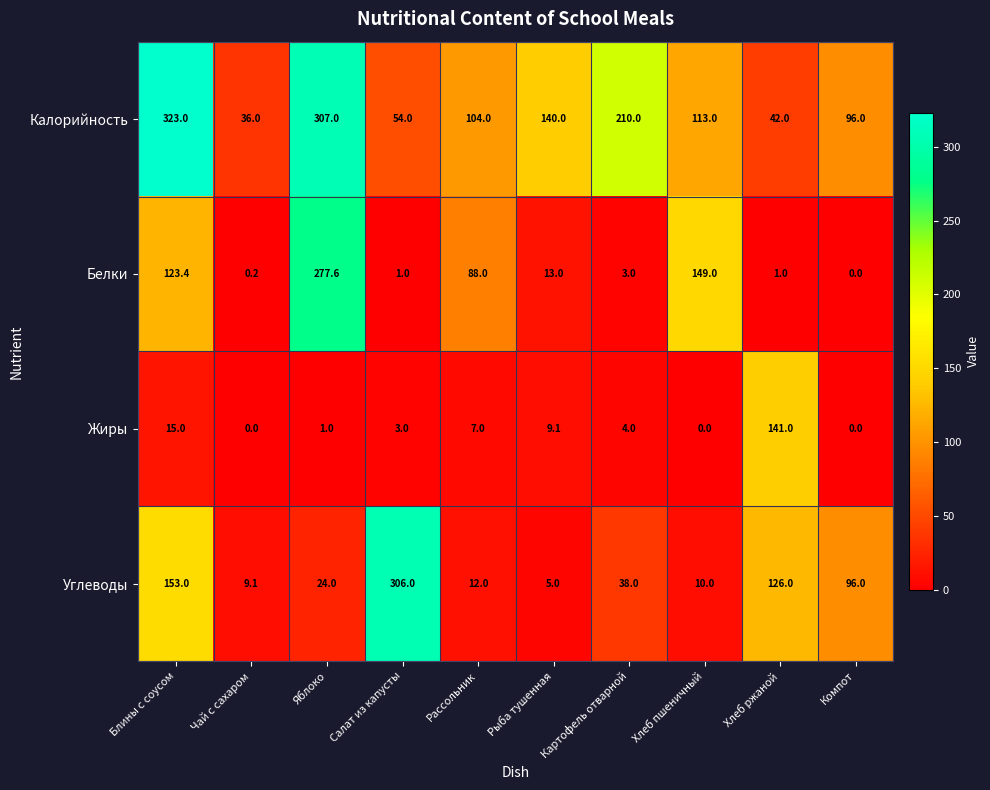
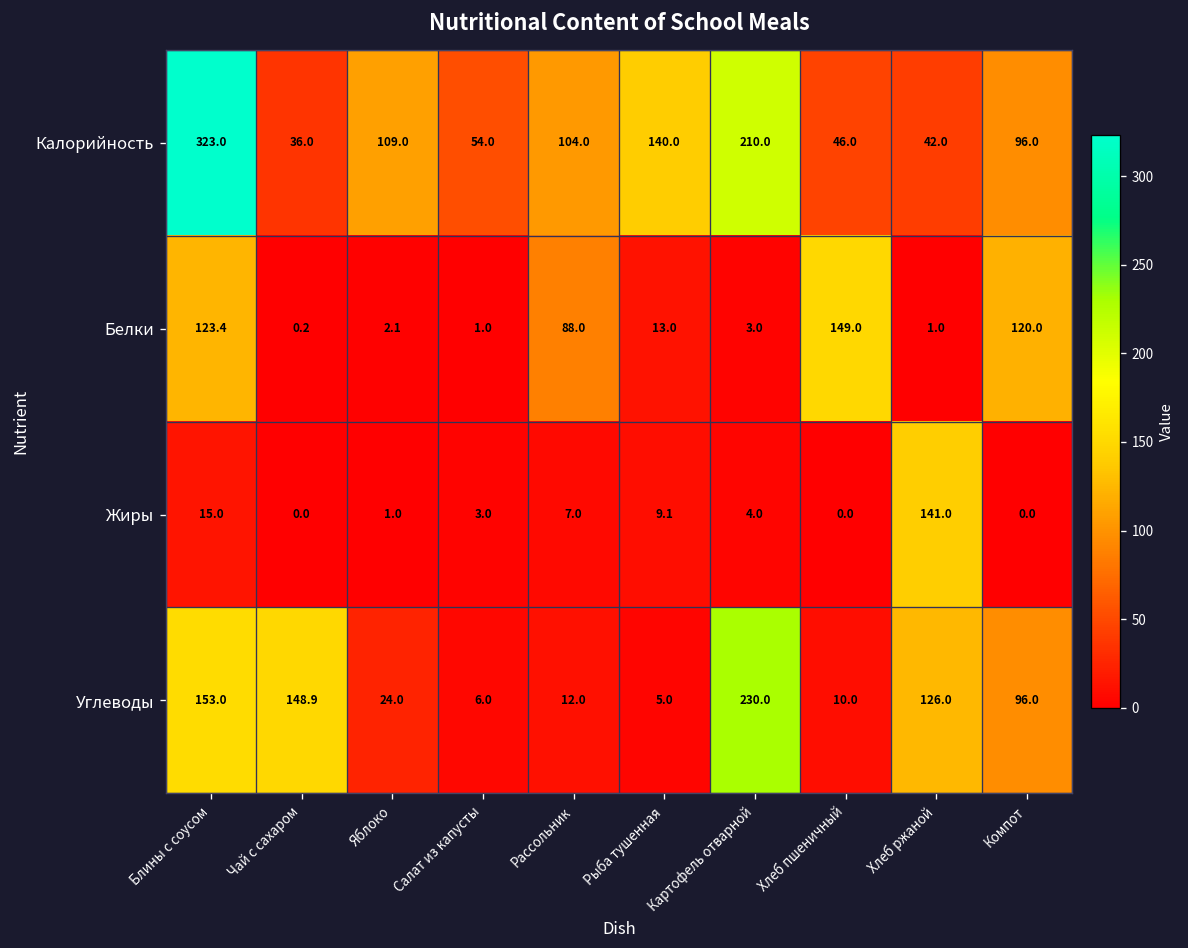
  {
    "Калорийность": {
      "Блины с соусом": 323.0,
      "Чай с сахаром": 36.0,
-     "Яблоко": 307.0,
+     "Яблоко": 109.0,
      "Салат из капусты": 54.0,
      "Рассольник": 104.0,
      "Рыба тушенная": 140.0,
      "Картофель отварной": 210.0,
-     "Хлеб пшеничный": 113.0,
+     "Хлеб пшеничный": 46.0,
      "Хлеб ржаной": 42.0,
      "Компот": 96.0
    },
    "Белки": {
      "Блины с соусом": 123.4,
      "Чай с сахаром": 0.2,
-     "Яблоко": 277.6,
+     "Яблоко": 2.1,
      "Салат из капусты": 1.0,
      "Рассольник": 88.0,
      "Рыба тушенная": 13.0,
      "Картофель отварной": 3.0,
      "Хлеб пшеничный": 149.0,
      "Хлеб ржаной": 1.0,
-     "Компот": 0.0
+     "Компот": 120.0
    },
    "Жиры": {
      "Блины с соусом": 15.0,
      "Чай с сахаром": 0.0,
      "Яблоко": 1.0,
      "Салат из капусты": 3.0,
      "Рассольник": 7.0,
      "Рыба тушенная": 9.1,
      "Картофель отварной": 4.0,
      "Хлеб пшеничный": 0.0,
      "Хлеб ржаной": 141.0,
      "Компот": 0.0
    },
    "Углеводы": {
      "Блины с соусом": 153.0,
-     "Чай с сахаром": 9.1,
+     "Чай с сахаром": 148.9,
      "Яблоко": 24.0,
-     "Салат из капусты": 306.0,
+     "Салат из капусты": 6.0,
      "Рассольник": 12.0,
      "Рыба тушенная": 5.0,
-     "Картофель отварной": 38.0,
+     "Картофель отварной": 230.0,
      "Хлеб пшеничный": 10.0,
      "Хлеб ржаной": 126.0,
      "Компот": 96.0
    }
  }
